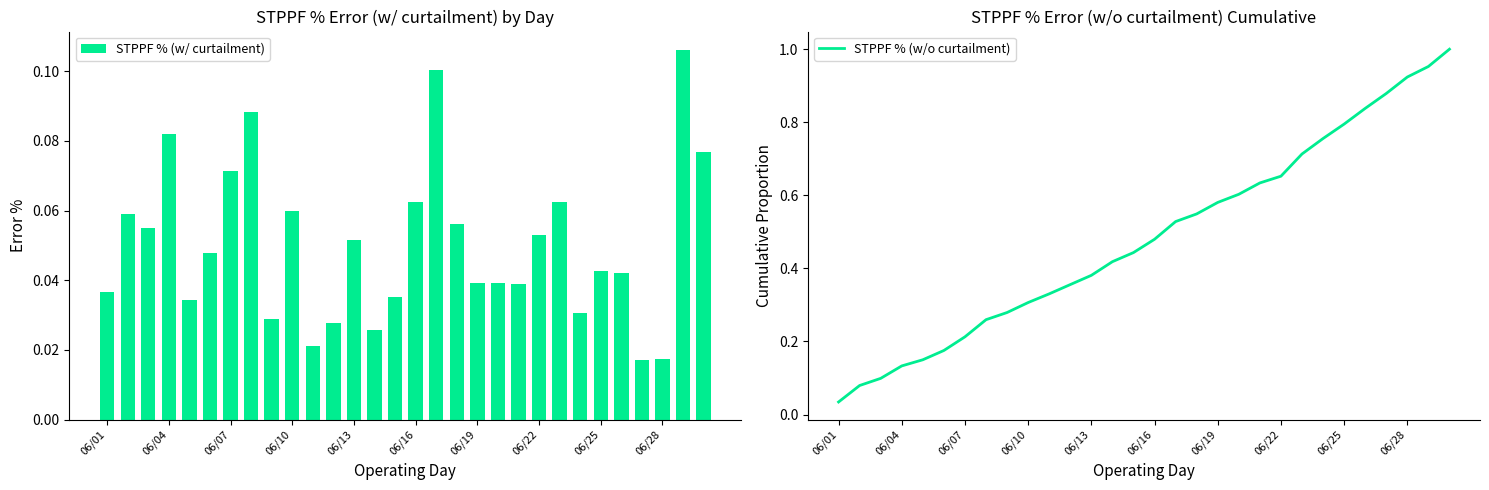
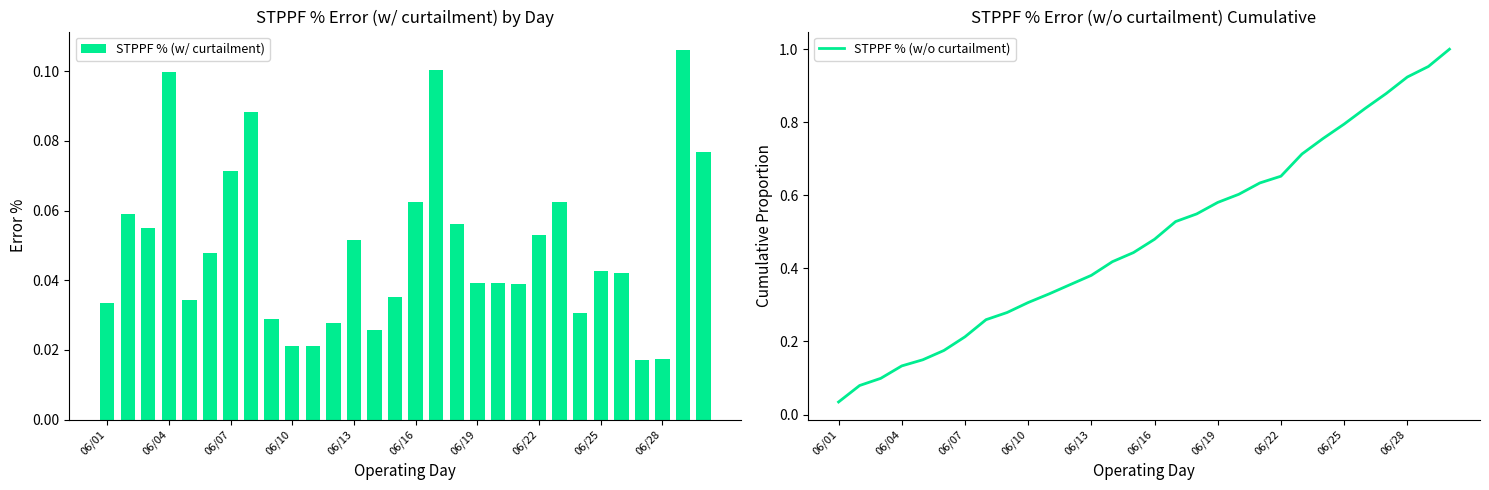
  {
    "STPPF % Error (w/ curtailment) by Day": {
-     "06/01": 0.037,
-     "06/04": 0.082,
+     "06/01": 0.033,
+     "06/04": 0.100,
      "06/07": 0.071,
-     "06/10": 0.060,
+     "06/10": 0.021,
      "06/13": 0.052,
      "06/16": 0.062,
      "06/19": 0.039,
      "06/22": 0.053,
      "06/25": 0.043,
      "06/28": 0.017
    },
    "STPPF % Error (w/o curtailment) Cumulative": {
      "06/01": 0.03,
      "06/04": 0.13,
      "06/07": 0.21,
      "06/10": 0.31,
      "06/13": 0.38,
      "06/16": 0.48,
      "06/19": 0.58,
      "06/22": 0.65,
      "06/25": 0.80,
      "06/28": 0.92
    }
  }
